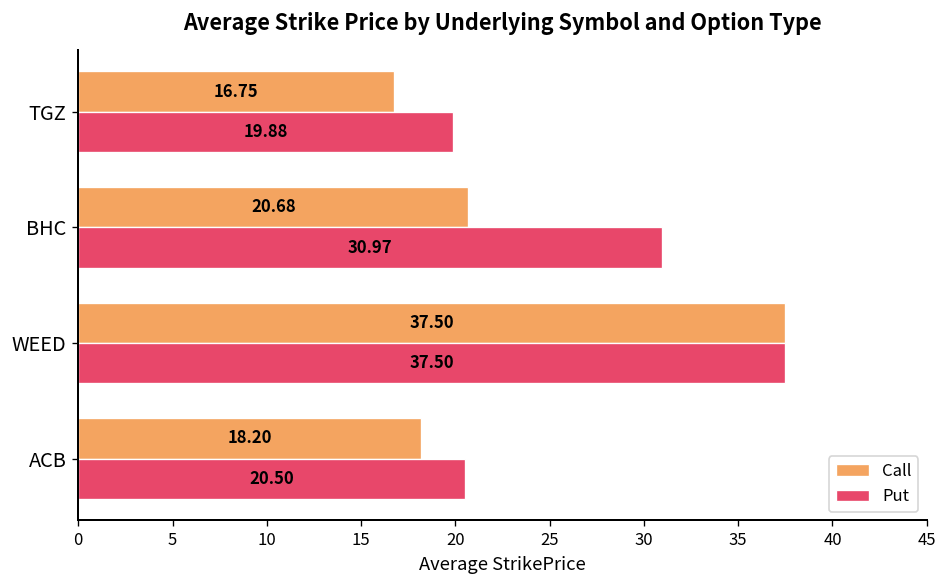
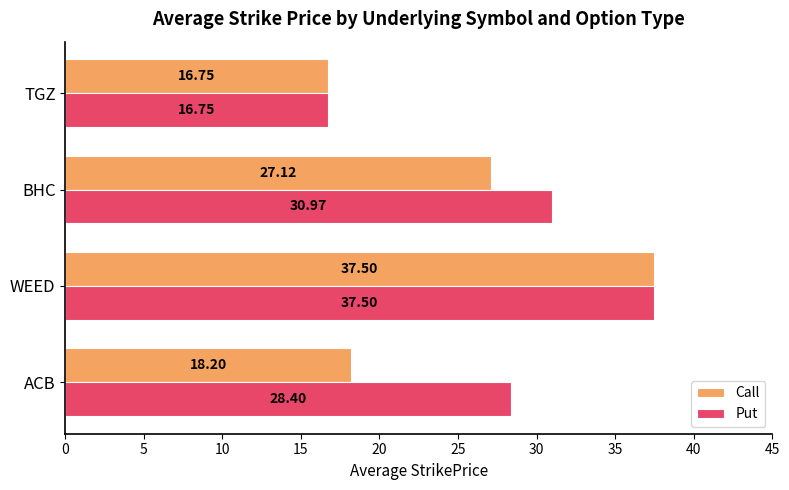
  {
    "Call": {
      "TGZ": 16.75,
-     "BHC": 20.68,
+     "BHC": 27.12,
      "WEED": 37.50,
      "ACB": 18.20
    },
    "Put": {
-     "TGZ": 19.88,
+     "TGZ": 16.75,
      "BHC": 30.97,
      "WEED": 37.50,
-     "ACB": 20.50
+     "ACB": 28.40
    }
  }
